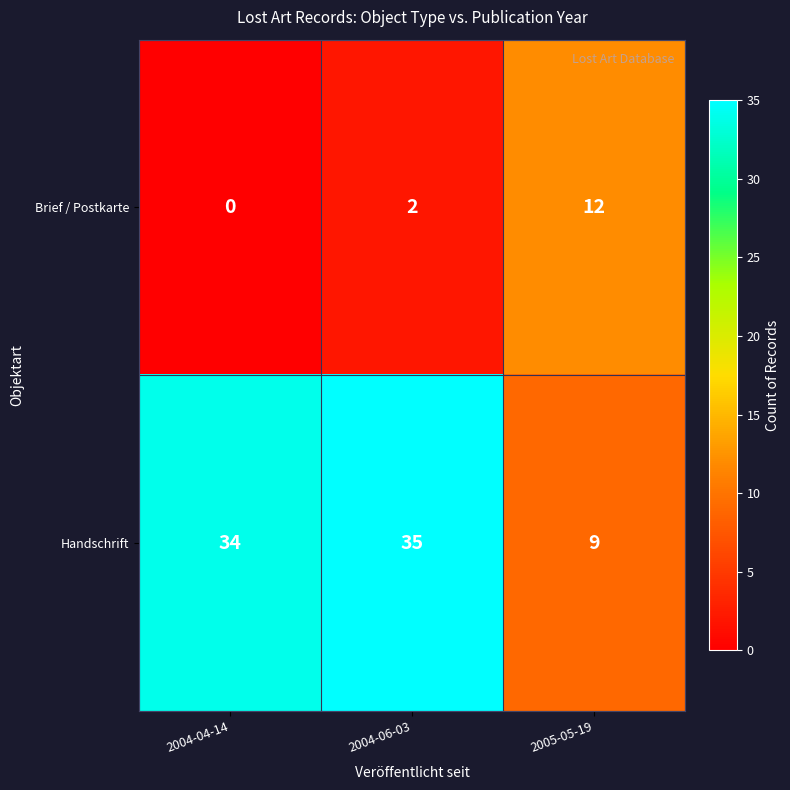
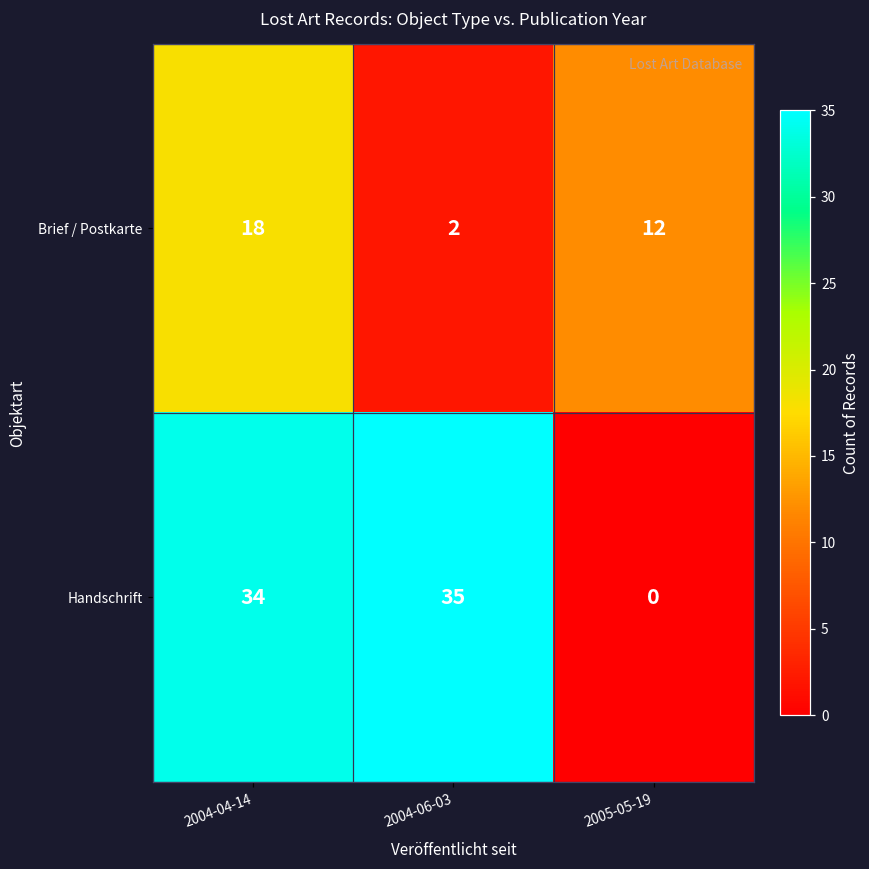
  {
    "Brief / Postkarte": {
-     "2004-04-14": 0,
+     "2004-04-14": 18,
      "2004-06-03": 2
    },
    "Handschrift": {
      "2004-04-14": 34,
      "2004-06-03": 35,
-     "2005-05-19": 9
+     "2005-05-19": 0
    }
  }
